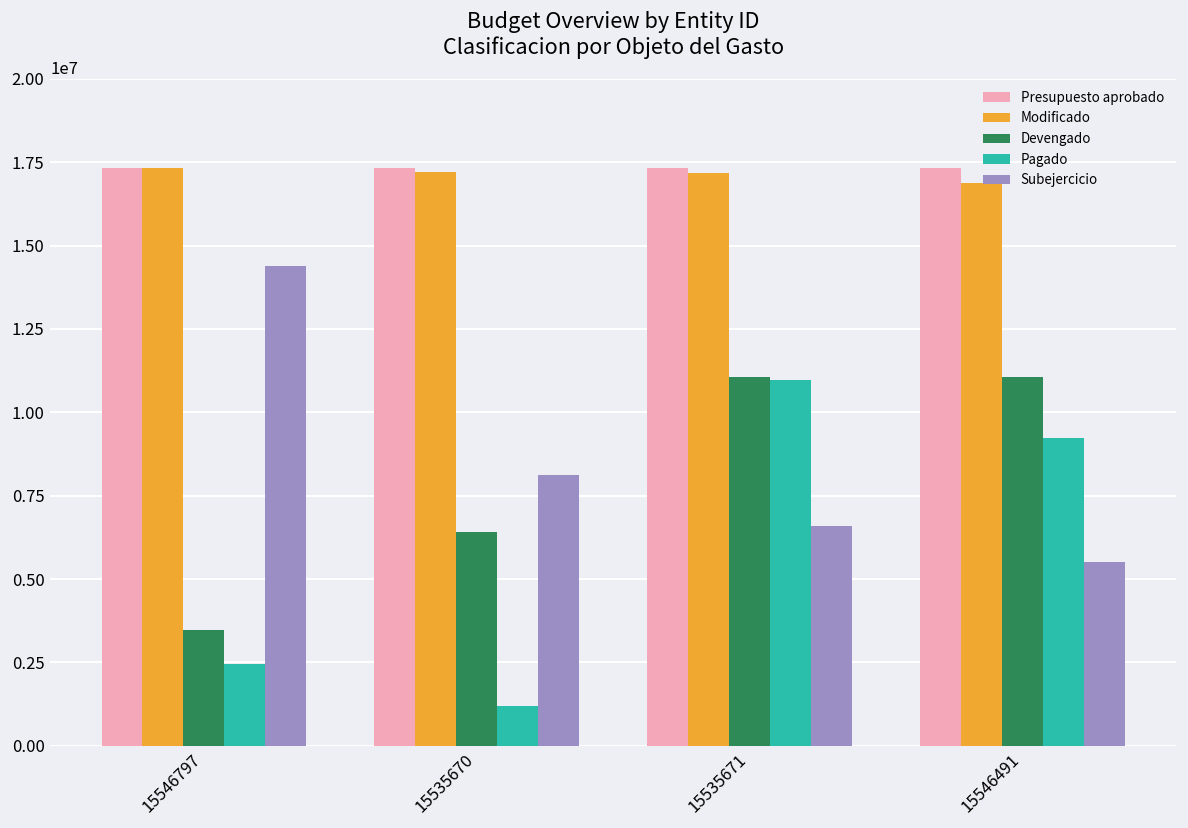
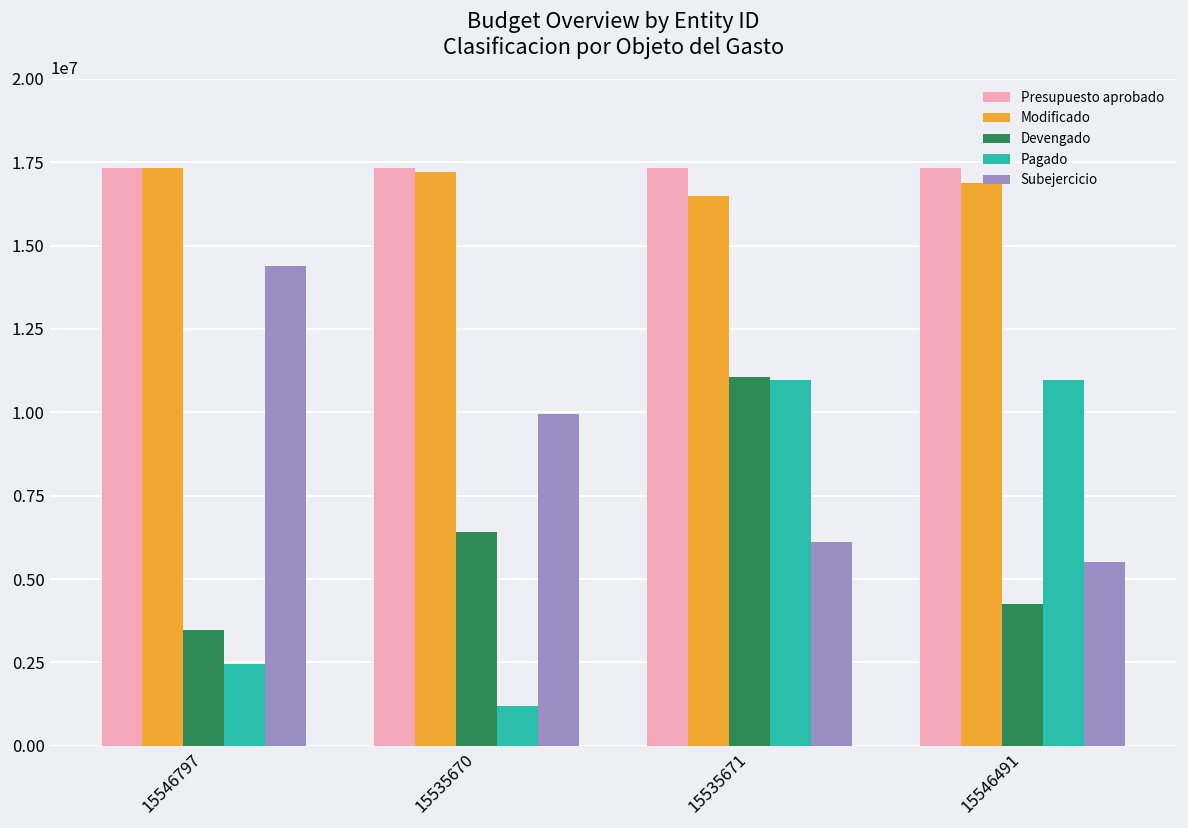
  {
    "Presupuesto aprobado": {
      "15546797": 17300000,
      "15535670": 17300000,
      "15535671": 17300000,
      "15546491": 17300000
    },
    "Modificado": {
      "15546797": 17300000,
      "15535670": 17200000,
-     "15535671": 17200000,
+     "15535671": 16500000,
      "15546491": 16900000
    },
    "Devengado": {
      "15546797": 3500000,
      "15535670": 6400000,
      "15535671": 11100000,
-     "15546491": 11100000
+     "15546491": 4300000
    },
    "Pagado": {
      "15546797": 2400000,
      "15535670": 1200000,
      "15535671": 11000000,
-     "15546491": 9200000
+     "15546491": 11000000
    },
    "Subejercicio": {
      "15546797": 14400000,
-     "15535670": 8100000,
-     "15535671": 6600000,
+     "15535670": 9900000,
+     "15535671": 6100000,
      "15546491": 5500000
    }
  }
